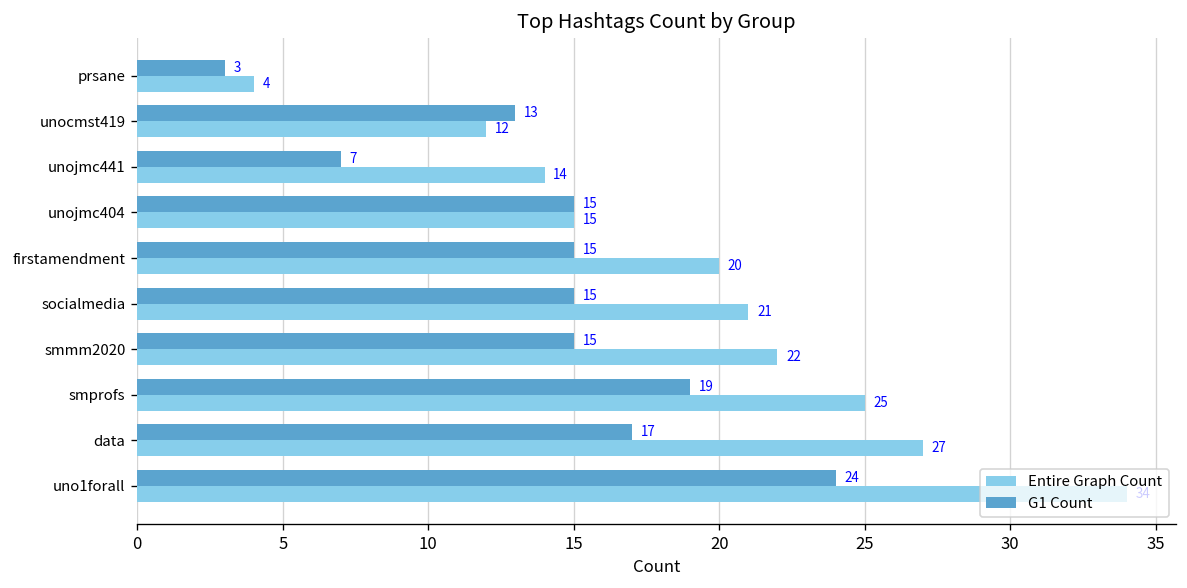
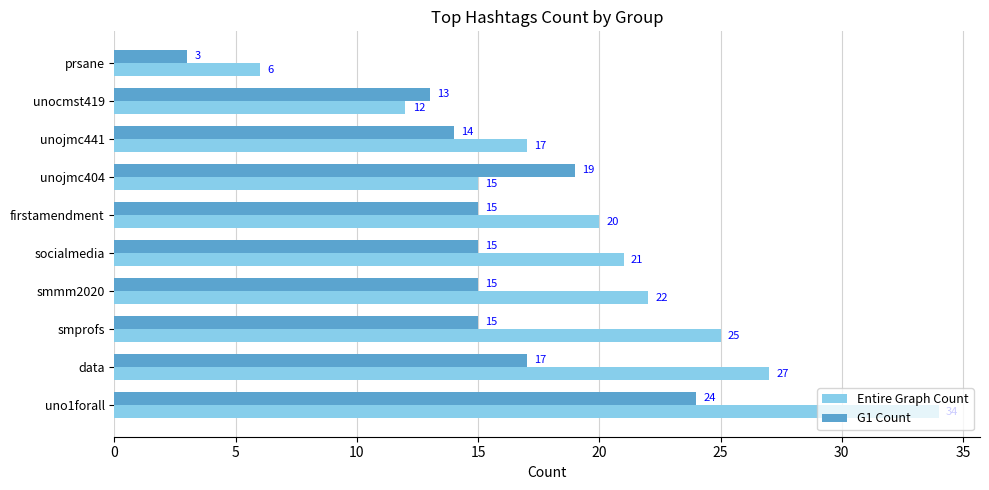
  {
    "Entire Graph Count": {
-     "prsane": 4,
+     "prsane": 6,
      "unocmst419": 12,
-     "unojmc441": 14,
+     "unojmc441": 17,
      "unojmc404": 15,
      "firstamendment": 20,
      "socialmedia": 21,
      "smmm2020": 22,
      "smprofs": 25,
      "data": 27
    },
    "G1 Count": {
      "prsane": 3,
      "unocmst419": 13,
-     "unojmc441": 7,
-     "unojmc404": 15,
+     "unojmc441": 14,
+     "unojmc404": 19,
      "firstamendment": 15,
      "socialmedia": 15,
      "smmm2020": 15,
-     "smprofs": 19,
+     "smprofs": 15,
      "data": 17,
      "uno1forall": 24
    }
  }
